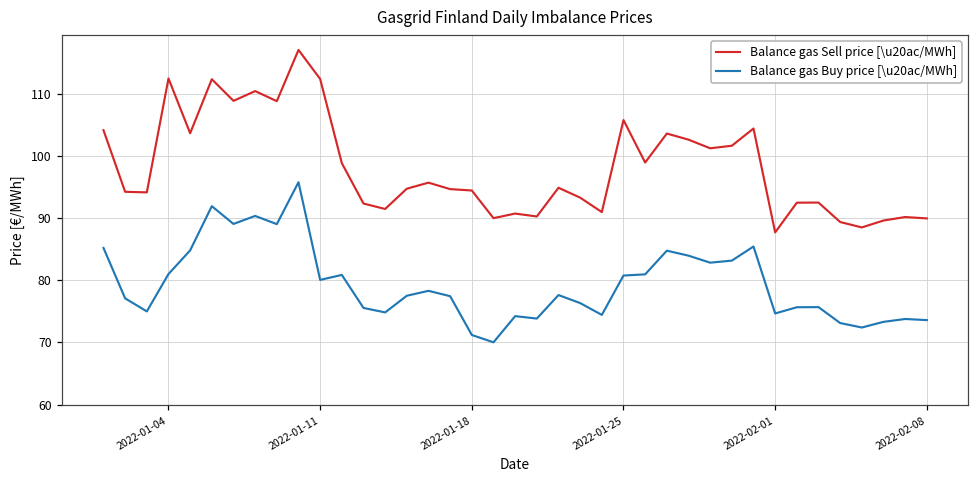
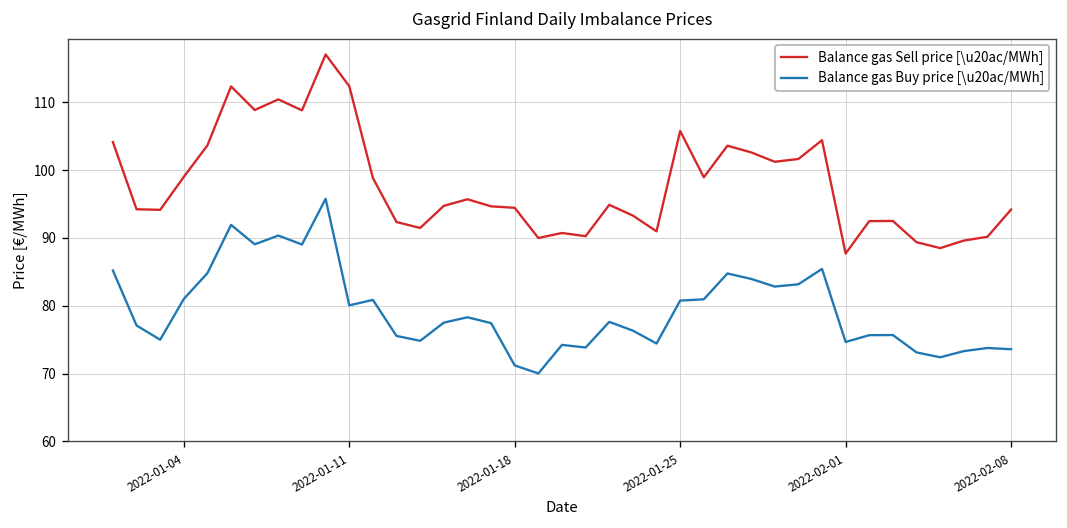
  {
    "Balance gas Sell price [\\u20ac/MWh]": {
-     "2022-01-04": 112,
+     "2022-01-04": 99,
      "2022-01-11": 112,
      "2022-01-18": 94,
      "2022-01-25": 106,
      "2022-02-01": 88,
-     "2022-02-08": 90
+     "2022-02-08": 94
    },
    "Balance gas Buy price [\\u20ac/MWh]": {
      "2022-01-04": 81,
      "2022-01-11": 80,
      "2022-01-18": 71,
      "2022-01-25": 81,
      "2022-02-01": 75,
      "2022-02-08": 74
    }
  }
